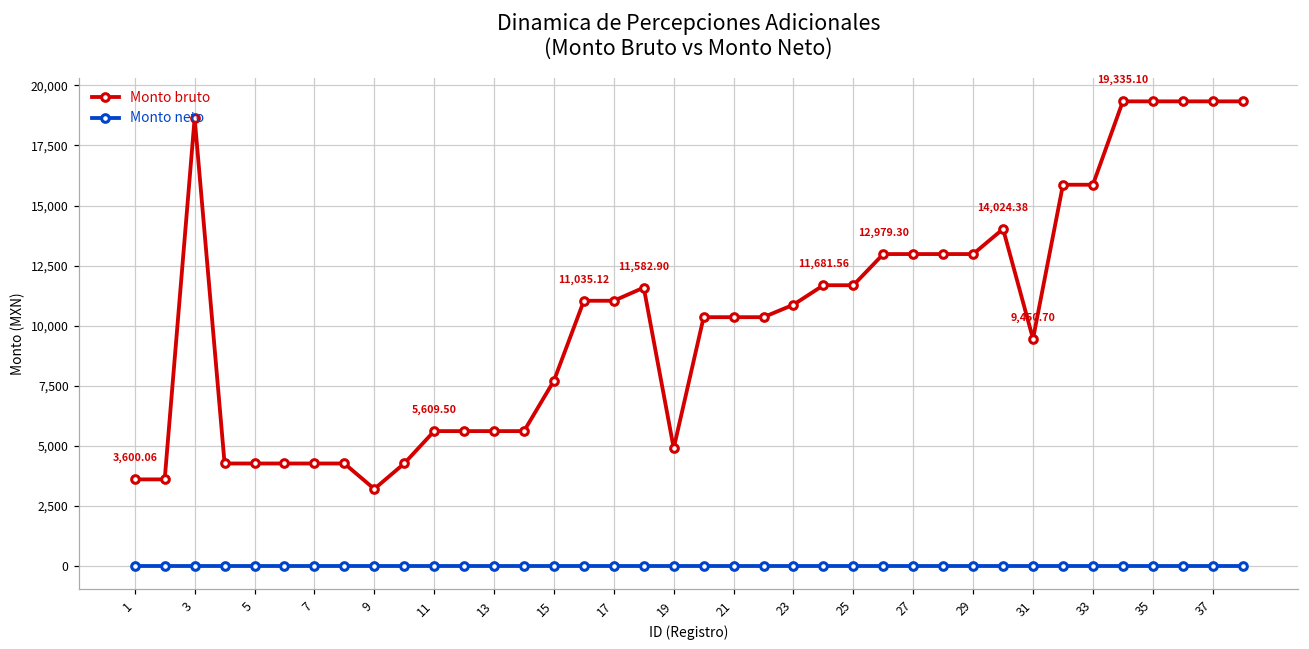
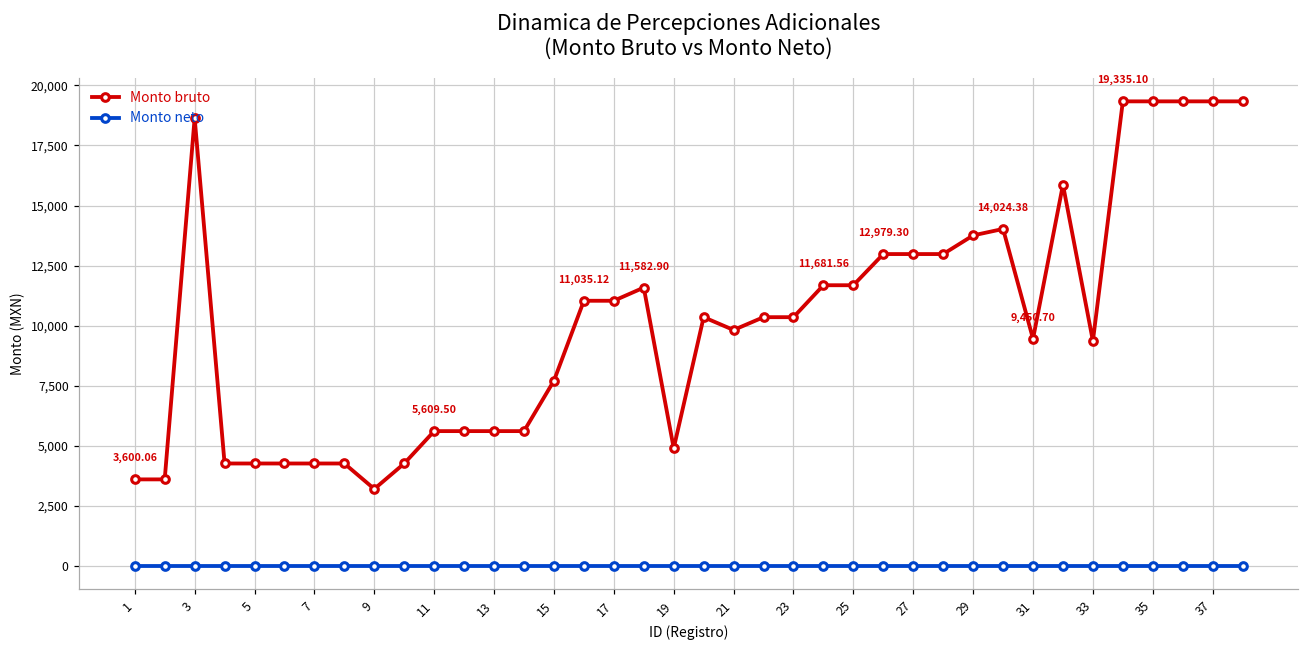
  {
    "Monto bruto": {
      "3": "18,600",
      "5": "4,300",
      "7": "4,300",
      "9": "3,200",
      "13": "5,600",
      "15": "7,700",
      "19": "4,900",
-     "21": "10,400",
-     "23": "10,900",
-     "29": "13,000",
-     "33": "15,900",
+     "21": "9,800",
+     "23": "10,400",
+     "29": "13,800",
+     "33": "9,400",
      "37": "19,300"
    },
    "Monto neto": {
      "1": "0",
      "3": "0",
      "5": "0",
      "7": "0",
      "9": "0",
      "11": "0",
      "13": "0",
      "15": "0",
      "17": "0",
      "19": "0",
      "21": "0",
      "23": "0",
      "25": "0",
      "27": "0",
      "29": "0",
      "31": "0",
      "33": "0",
      "35": "0",
      "37": "0"
    }
  }
